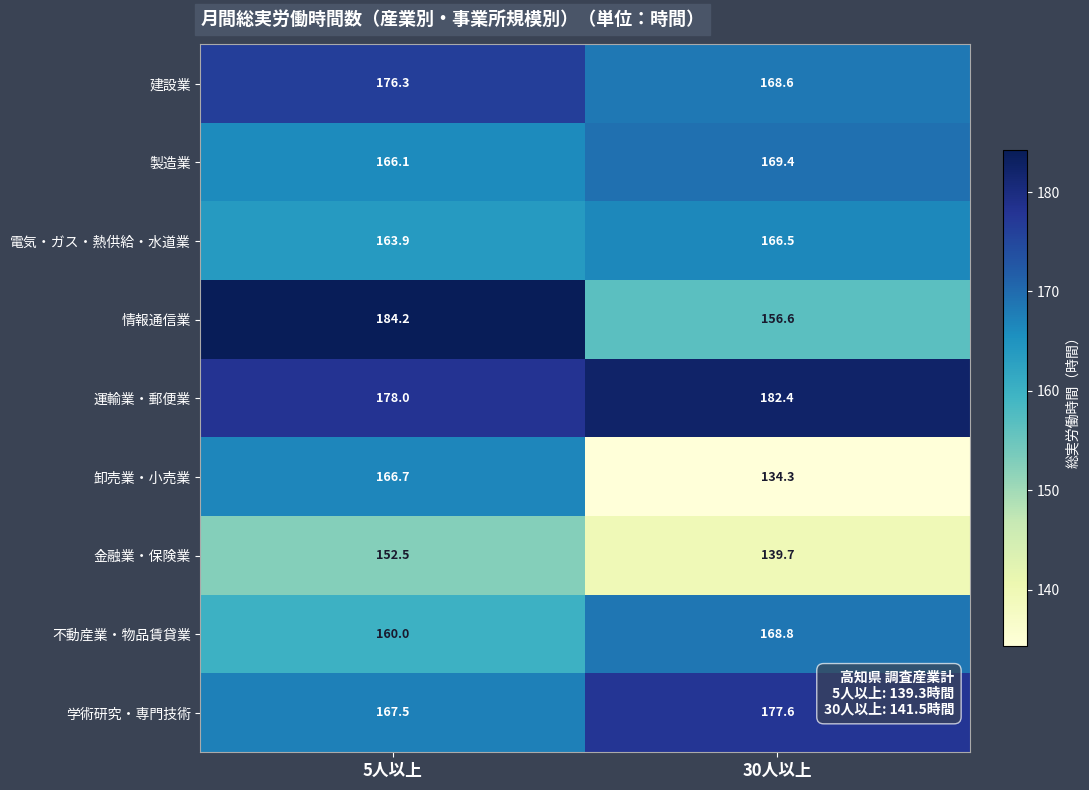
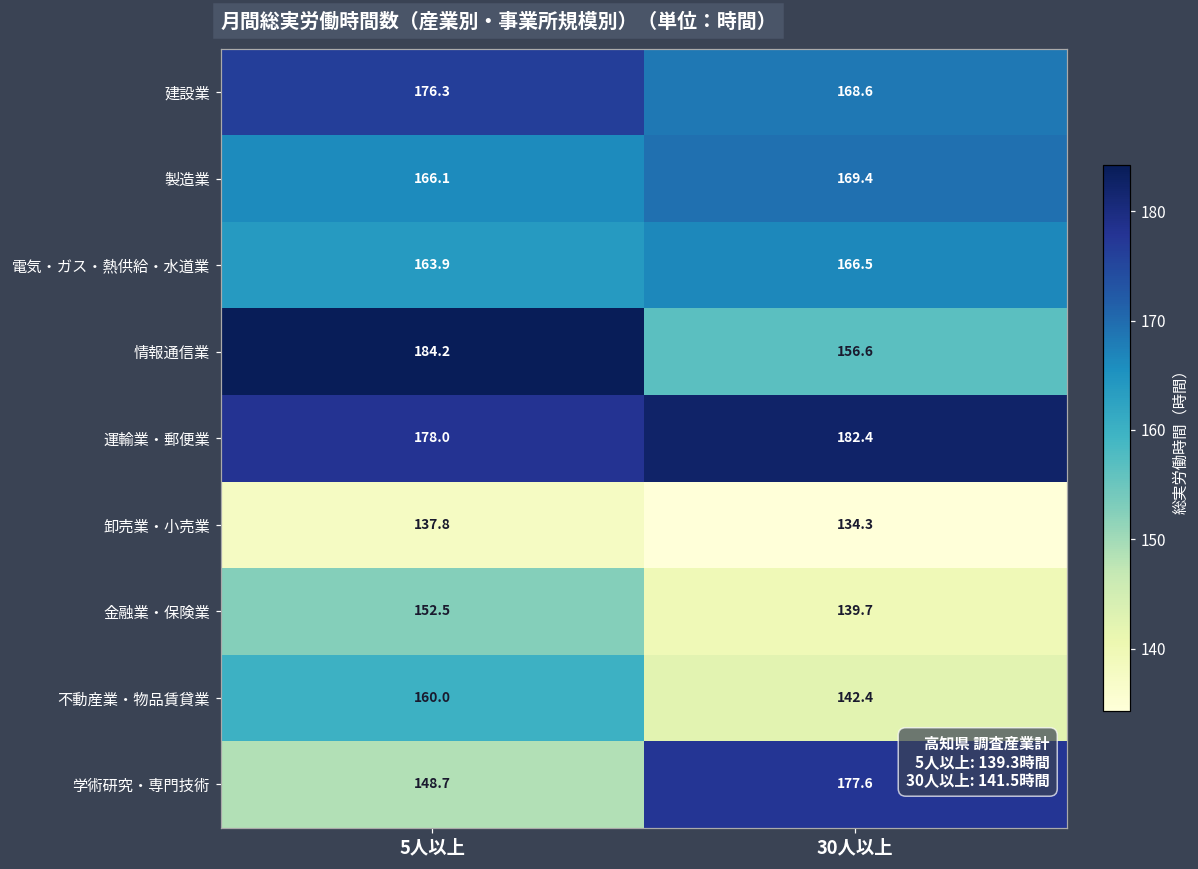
  {
    "建設業": {
      "5人以上": 176.3,
      "30人以上": 168.6
    },
    "製造業": {
      "5人以上": 166.1,
      "30人以上": 169.4
    },
    "電気・ガス・熱供給・水道業": {
      "5人以上": 163.9,
      "30人以上": 166.5
    },
    "情報通信業": {
      "5人以上": 184.2,
      "30人以上": 156.6
    },
    "運輸業・郵便業": {
      "5人以上": 178.0,
      "30人以上": 182.4
    },
    "卸売業・小売業": {
-     "5人以上": 166.7,
+     "5人以上": 137.8,
      "30人以上": 134.3
    },
    "金融業・保険業": {
      "5人以上": 152.5,
      "30人以上": 139.7
    },
    "不動産業・物品賃貸業": {
      "5人以上": 160.0,
-     "30人以上": 168.8
+     "30人以上": 142.4
    },
    "学術研究・専門技術": {
-     "5人以上": 167.5,
+     "5人以上": 148.7,
      "30人以上": 177.6
    }
  }
